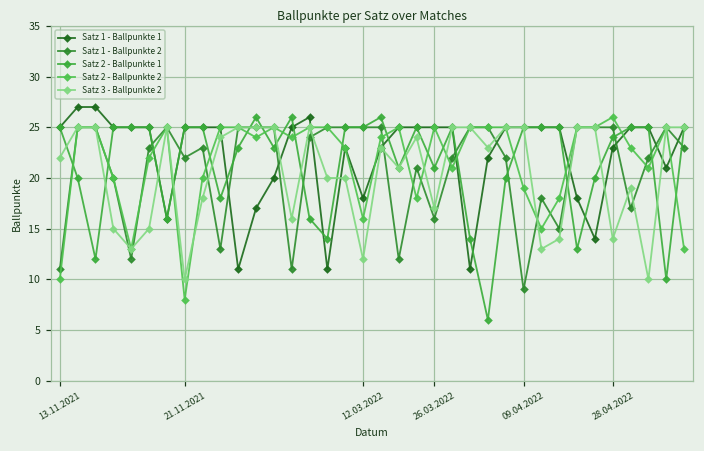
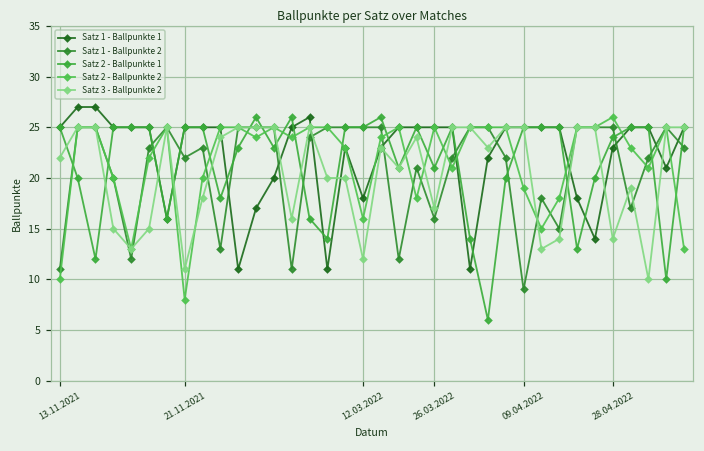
  {
    "Satz 3 - Ballpunkte 2": {
-     "21.11.2021": 10,
+     "21.11.2021": 11,
      "12.03.2022": 12,
      "28.04.2022": 14
    }
  }
